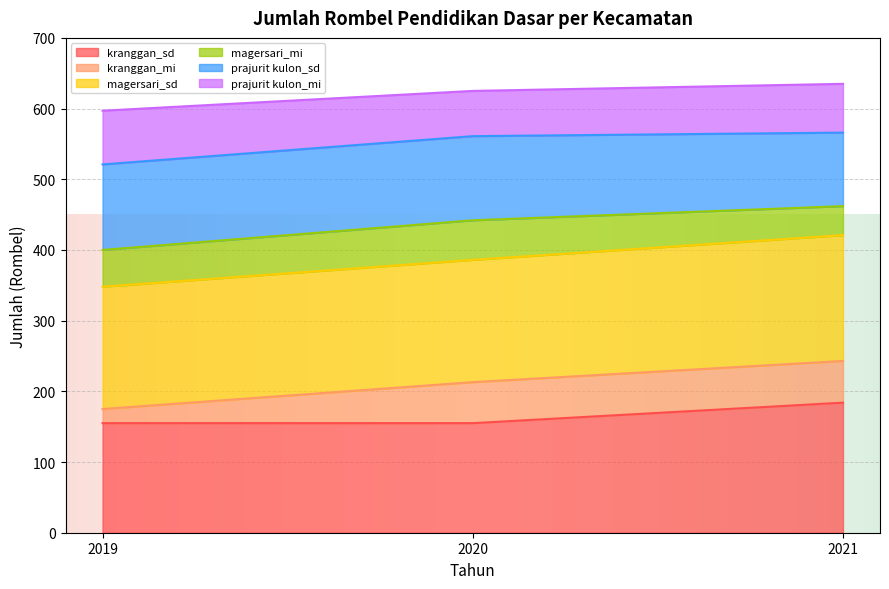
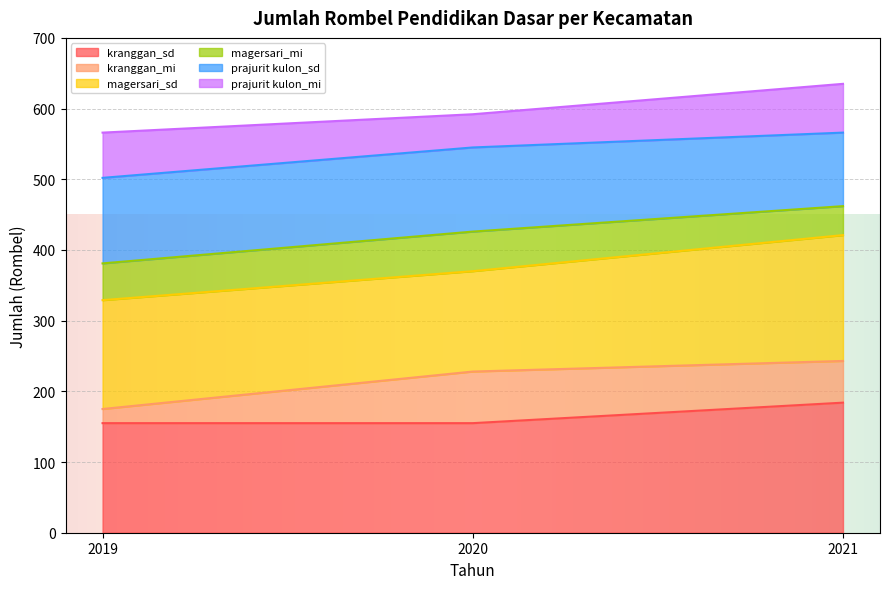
  {
    "kranggan_sd": {
      "2019": 160,
      "2020": 160,
      "2021": 180
    },
    "kranggan_mi": {
      "2019": 20,
-     "2020": 60,
+     "2020": 70,
      "2021": 60
    },
    "magersari_sd": {
-     "2019": 170,
-     "2020": 170,
+     "2019": 150,
+     "2020": 140,
      "2021": 180
    },
    "magersari_mi": {
      "2019": 50,
      "2020": 60,
      "2021": 40
    },
    "prajurit kulon_sd": {
      "2019": 120,
      "2020": 120,
      "2021": 100
    },
    "prajurit kulon_mi": {
-     "2019": 80,
-     "2020": 60,
+     "2019": 60,
+     "2020": 50,
      "2021": 70
    }
  }
